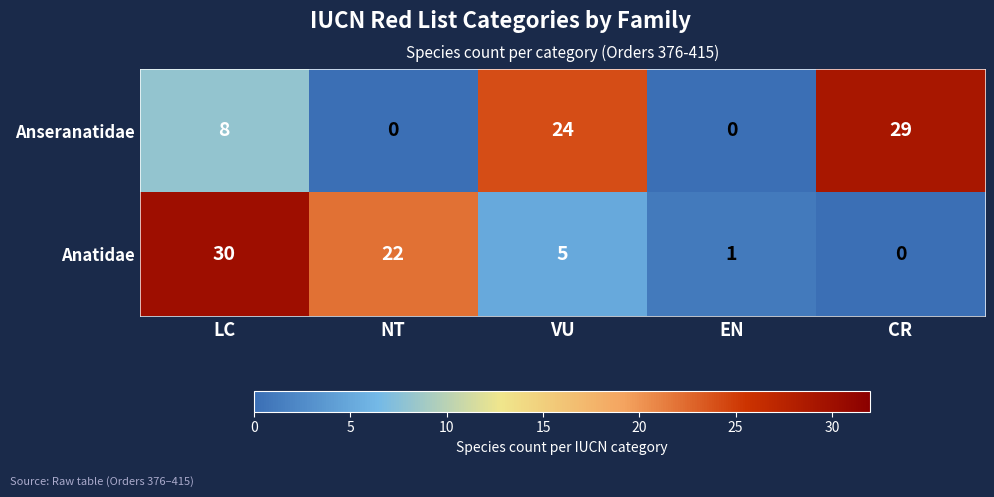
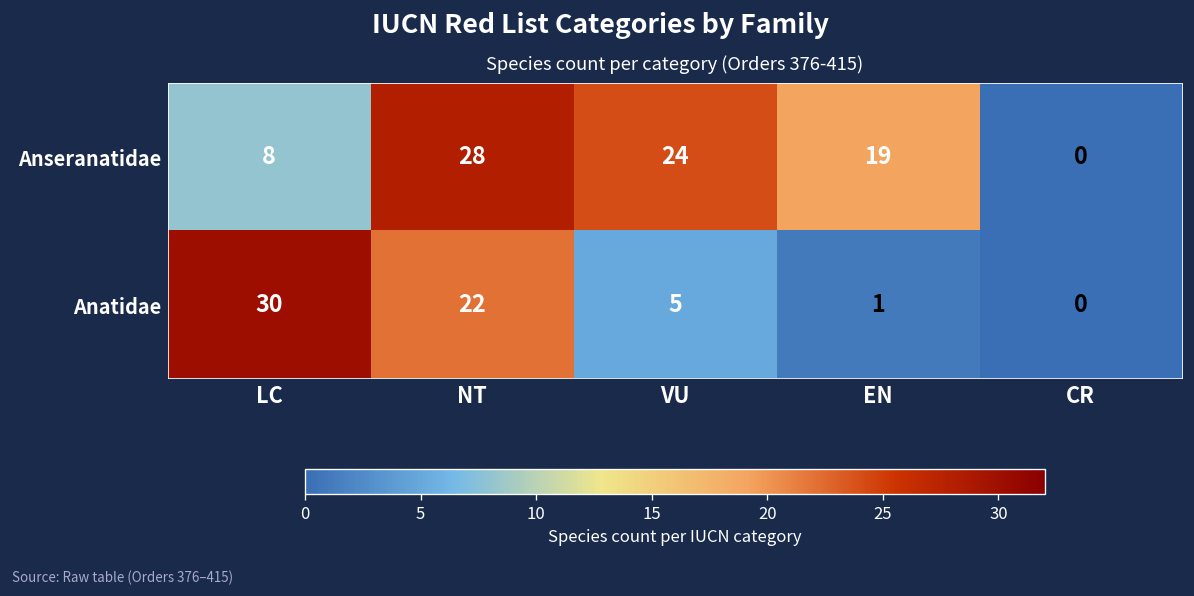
  {
    "Anseranatidae": {
      "LC": 8,
-     "NT": 0,
+     "NT": 28,
      "VU": 24,
-     "EN": 0,
-     "CR": 29
+     "EN": 19,
+     "CR": 0
    },
    "Anatidae": {
      "LC": 30,
      "NT": 22,
      "VU": 5,
      "EN": 1,
      "CR": 0
    }
  }
